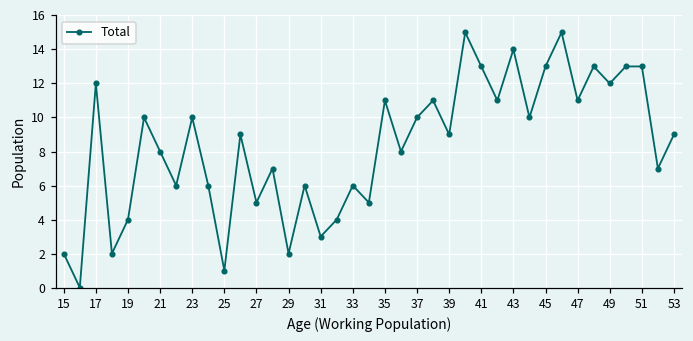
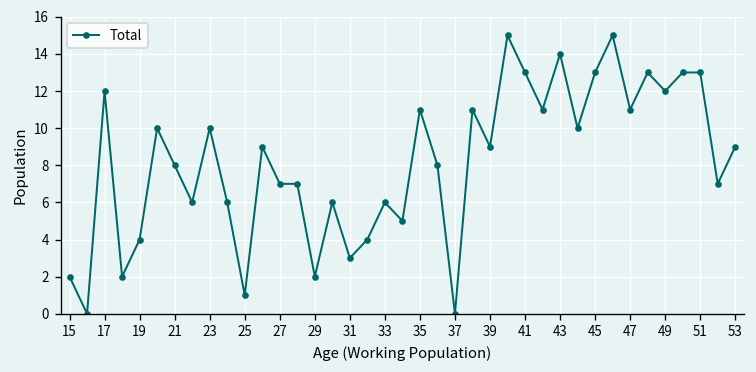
  {
    "15": 2,
    "17": 12,
    "19": 4,
    "21": 8,
    "23": 10,
    "25": 1,
-   "27": 5,
+   "27": 7,
    "29": 2,
    "31": 3,
    "33": 6,
    "35": 11,
-   "37": 10,
+   "37": 0,
    "39": 9,
    "41": 13,
    "43": 14,
    "45": 13,
    "47": 11,
    "49": 12,
    "51": 13,
    "53": 9
  }
